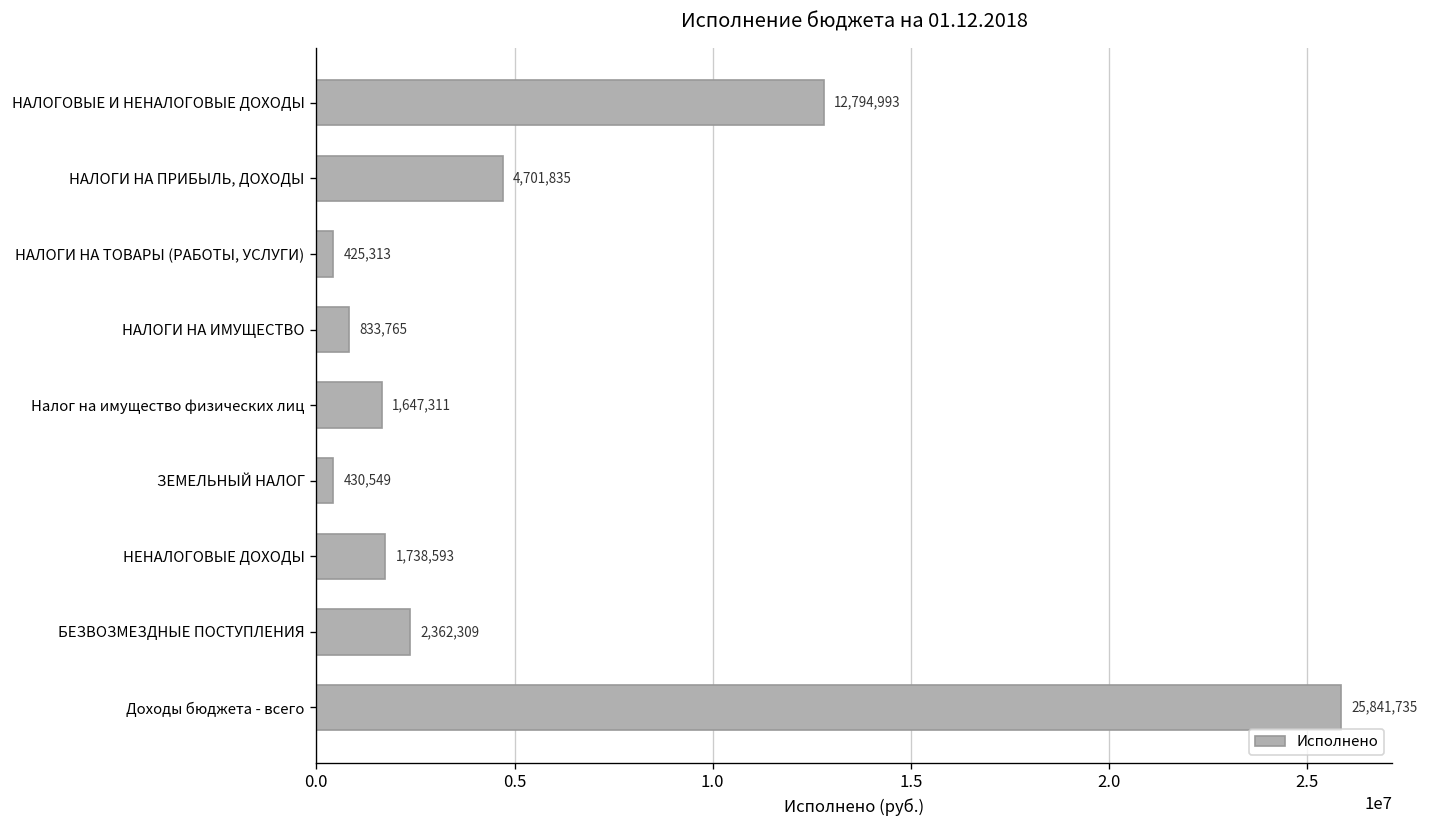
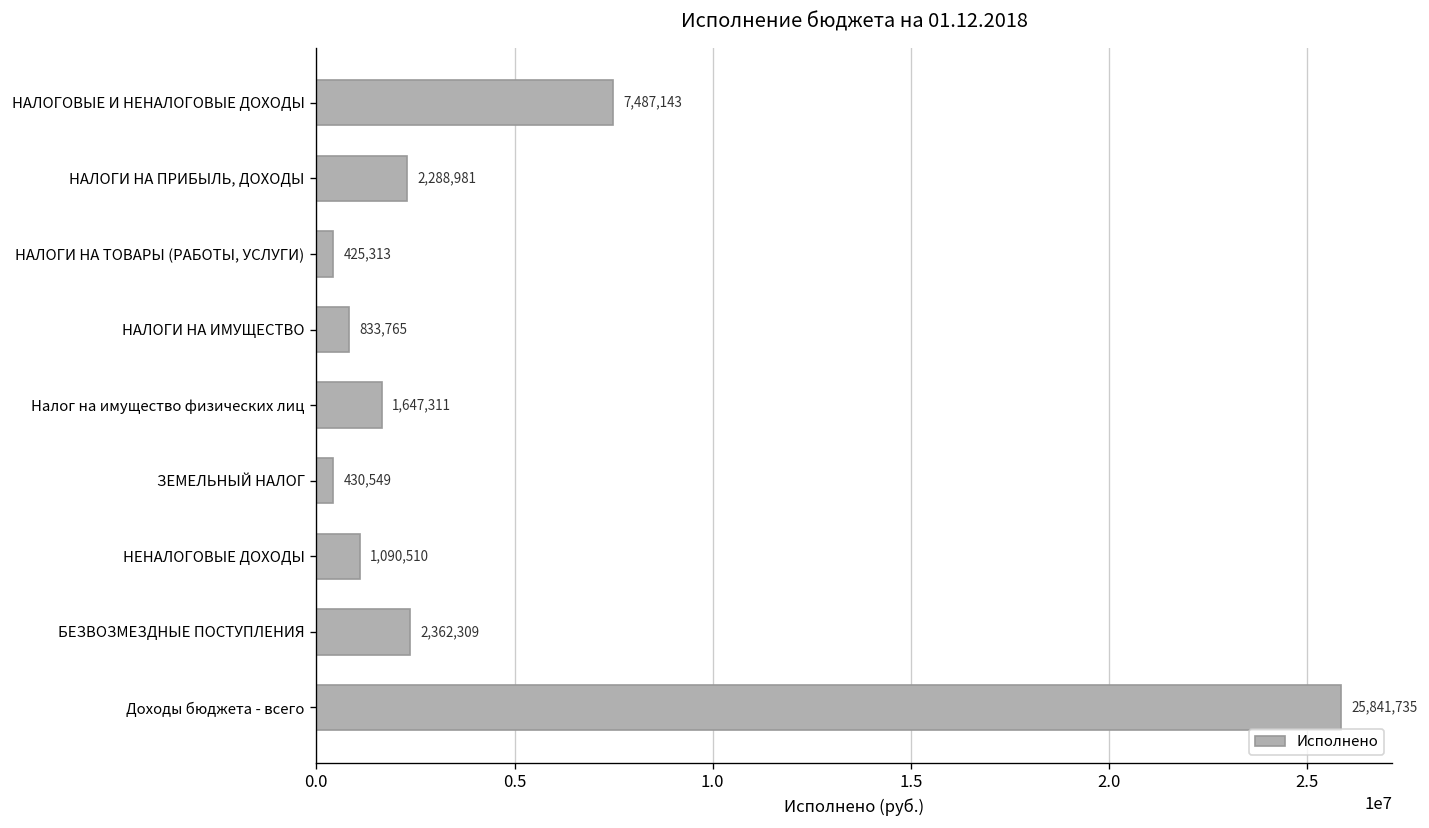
  {
-   "НАЛОГОВЫЕ И НЕНАЛОГОВЫЕ ДОХОДЫ": "12,794,993",
-   "НАЛОГИ НА ПРИБЫЛЬ, ДОХОДЫ": "4,701,835",
+   "НАЛОГОВЫЕ И НЕНАЛОГОВЫЕ ДОХОДЫ": "7,487,143",
+   "НАЛОГИ НА ПРИБЫЛЬ, ДОХОДЫ": "2,288,981",
    "НАЛОГИ НА ТОВАРЫ (РАБОТЫ, УСЛУГИ)": "425,313",
    "НАЛОГИ НА ИМУЩЕСТВО": "833,765",
    "Налог на имущество физических лиц": "1,647,311",
    "ЗЕМЕЛЬНЫЙ НАЛОГ": "430,549",
-   "НЕНАЛОГОВЫЕ ДОХОДЫ": "1,738,593",
+   "НЕНАЛОГОВЫЕ ДОХОДЫ": "1,090,510",
    "БЕЗВОЗМЕЗДНЫЕ ПОСТУПЛЕНИЯ": "2,362,309",
    "Доходы бюджета - всего": "25,841,735"
  }
